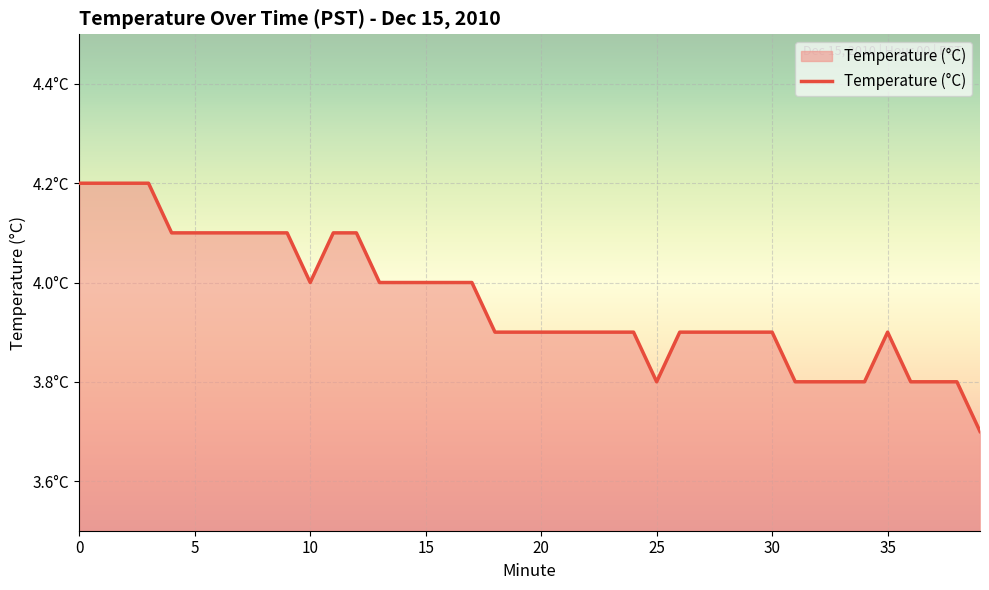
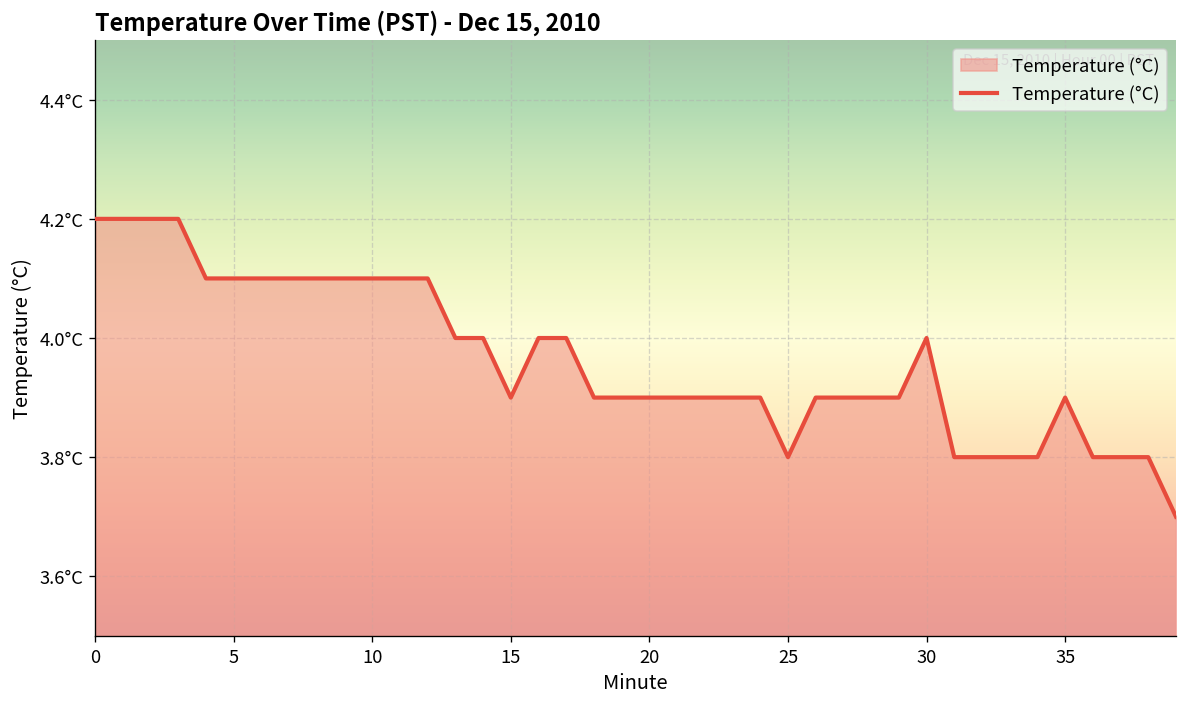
  {
    "0": "4.2°C",
    "5": "4.1°C",
-   "10": "4.0°C",
-   "15": "4.0°C",
+   "10": "4.1°C",
+   "15": "3.9°C",
    "20": "3.9°C",
    "25": "3.8°C",
-   "30": "3.9°C",
+   "30": "4.0°C",
    "35": "3.9°C"
  }
